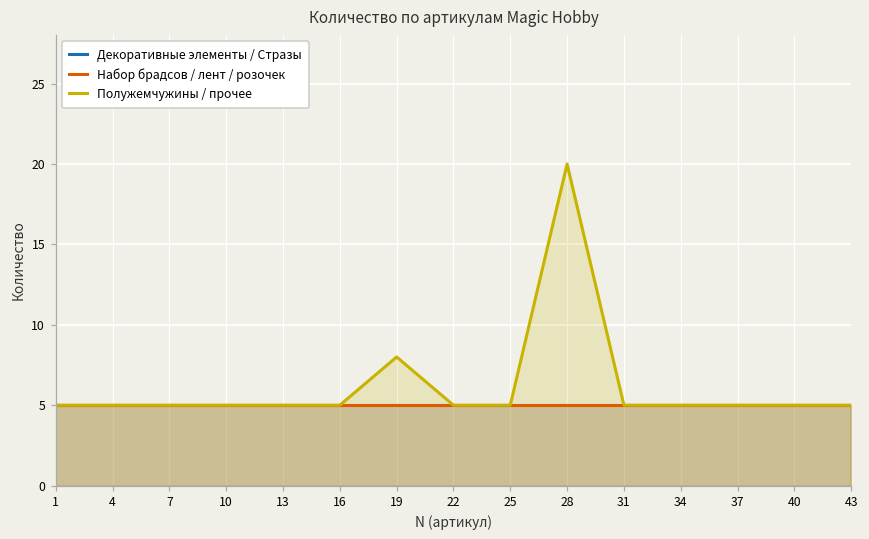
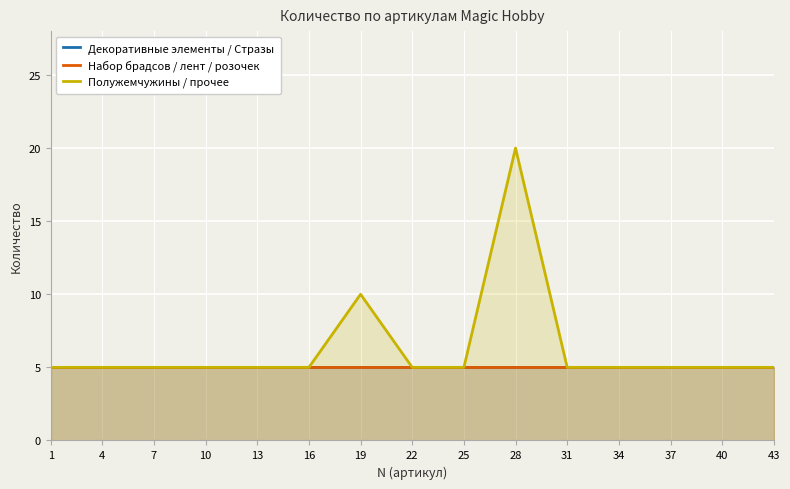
  {
    "Набор брадсов / лент / розочек": {
      "19": 5,
      "28": 5
    },
    "Полужемчужины / прочее": {
-     "19": 8,
+     "19": 10,
      "28": 20
    }
  }
